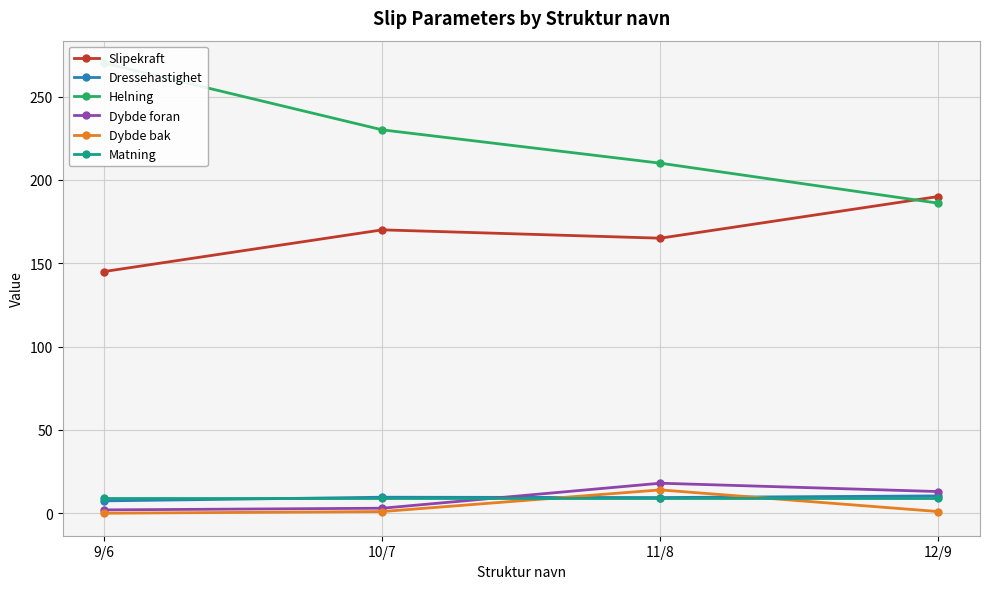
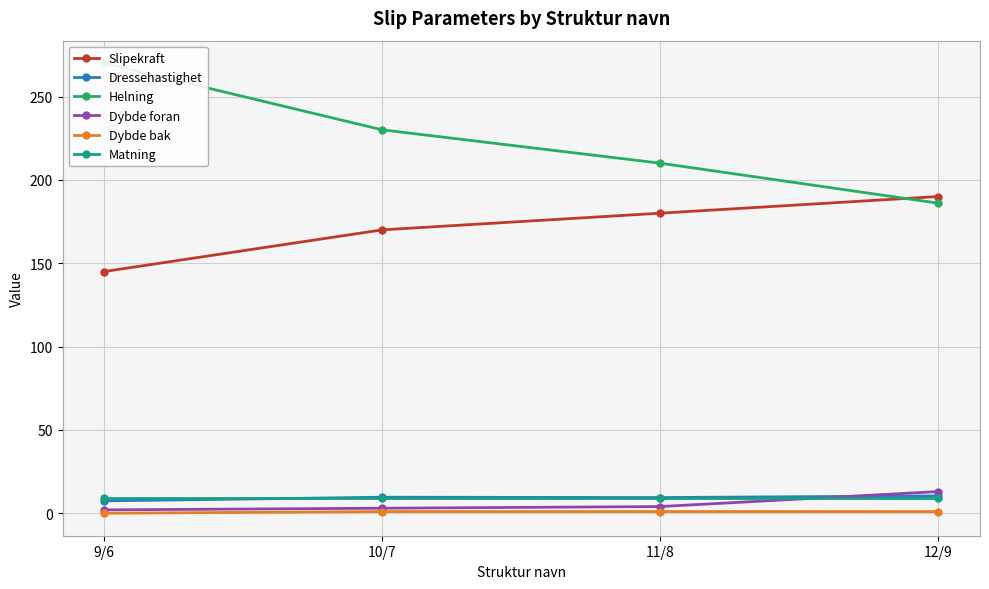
  {
    "Slipekraft": {
      "9/6": 145,
      "10/7": 170,
-     "11/8": 165,
+     "11/8": 180,
      "12/9": 190
    },
    "Dressehastighet": {
      "9/6": 7
    },
    "Dybde foran": {
      "9/6": 2,
      "10/7": 3,
-     "11/8": 18,
+     "11/8": 4,
      "12/9": 13
    },
    "Dybde bak": {
      "9/6": 0,
      "10/7": 1,
-     "11/8": 14,
+     "11/8": 1,
      "12/9": 1
    }
  }
